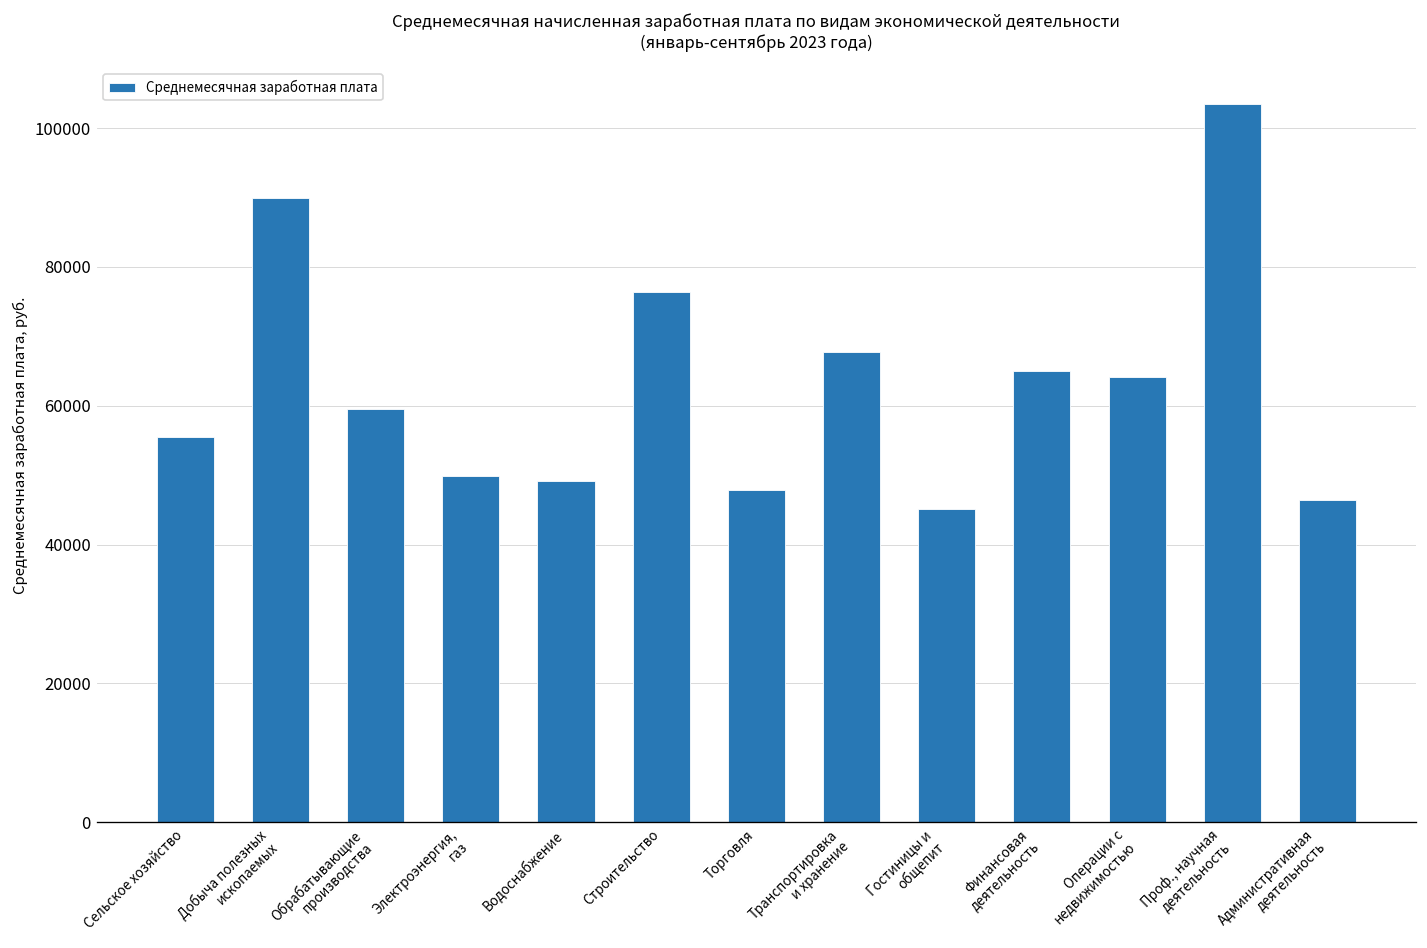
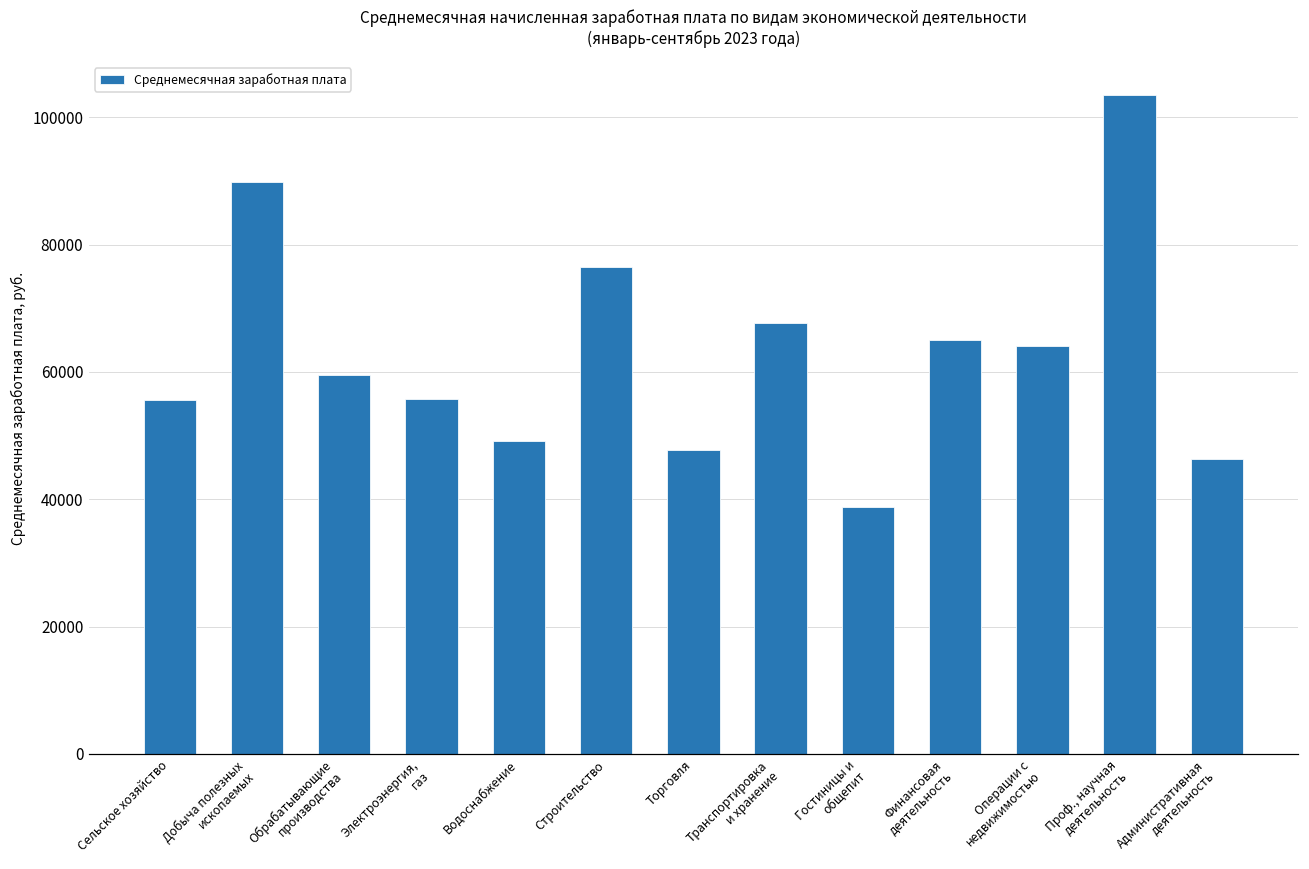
  {
    "Сельское хозяйство": 56000,
    "Добыча полезных ископаемых": 90000,
    "Обрабатывающие производства": 60000,
-   "Электроэнергия, газ": 50000,
+   "Электроэнергия, газ": 56000,
    "Водоснабжение": 49000,
    "Строительство": 76000,
    "Торговля": 48000,
    "Транспортировка и хранение": 68000,
-   "Гостиницы и общепит": 45000,
+   "Гостиницы и общепит": 39000,
    "Финансовая деятельность": 65000,
    "Операции с недвижимостью": 64000,
    "Проф., научная деятельность": 103000,
    "Административная деятельность": 46000
  }
